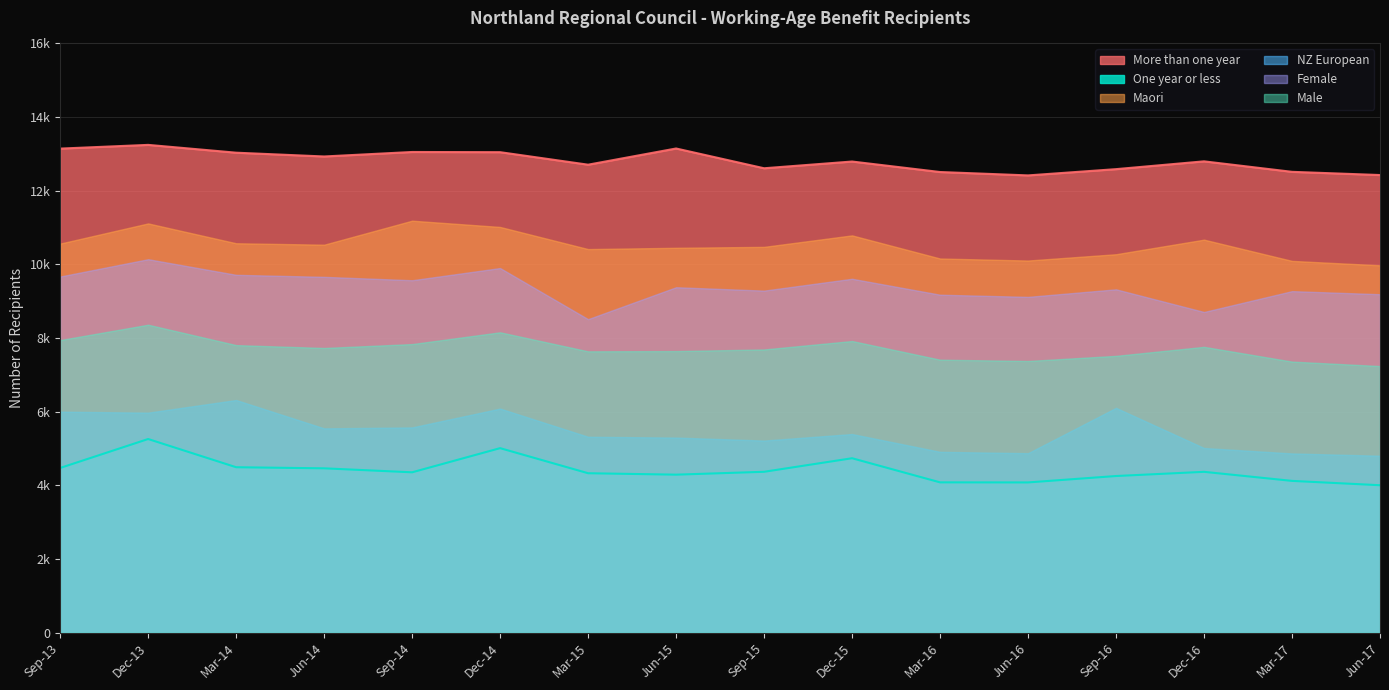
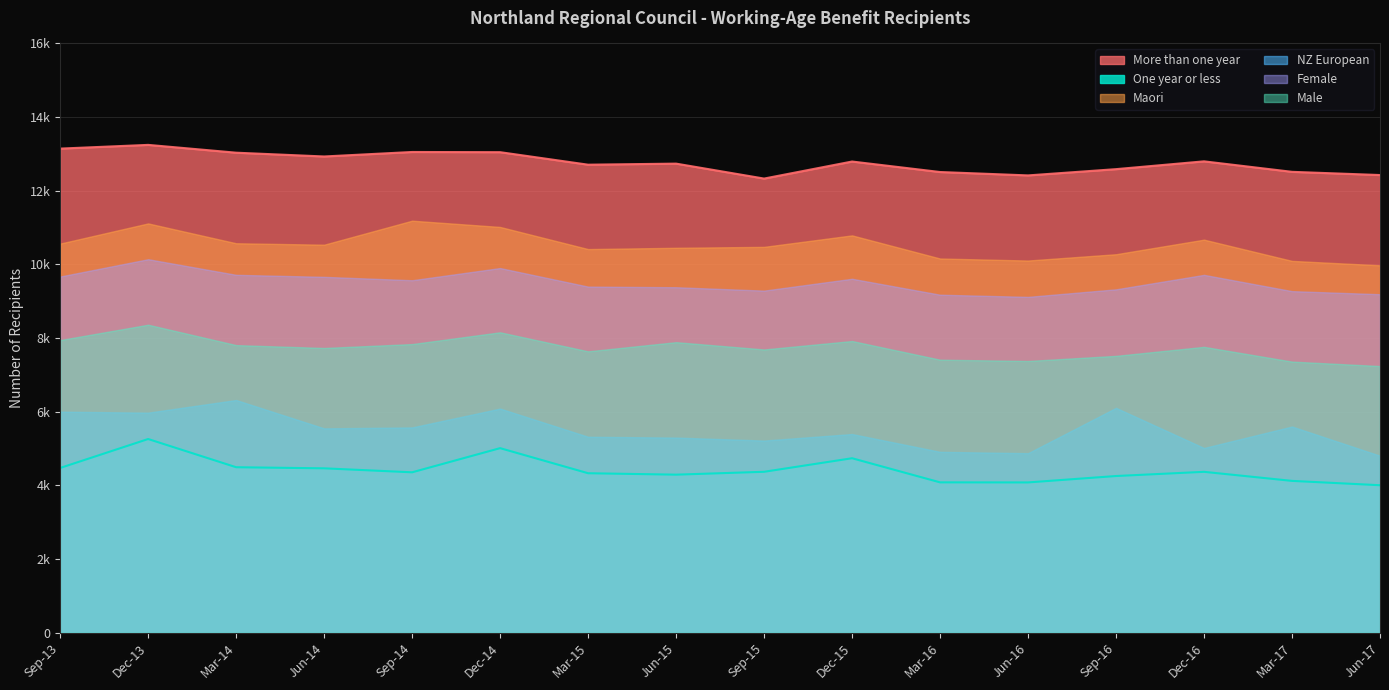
  {
    "More than one year": {
      "Sep-13": 13100,
      "Dec-13": 13200,
      "Mar-14": 13000,
      "Jun-14": 12900,
      "Sep-14": 13100,
      "Dec-14": 13000,
      "Mar-15": 12700,
-     "Jun-15": 13100,
-     "Sep-15": 12600,
+     "Jun-15": 12700,
+     "Sep-15": 12300,
      "Dec-15": 12800,
      "Mar-16": 12500,
      "Jun-16": 12400,
      "Sep-16": 12600,
      "Dec-16": 12800,
      "Mar-17": 12500,
      "Jun-17": 12400
    },
    "One year or less": {
      "Sep-13": 4500,
      "Dec-13": 5300,
      "Mar-14": 4500,
      "Jun-14": 4500,
      "Sep-14": 4400,
      "Dec-14": 5000,
      "Mar-15": 4300,
      "Jun-15": 4300,
      "Sep-15": 4400,
      "Dec-15": 4700,
      "Mar-16": 4100,
      "Jun-16": 4100,
      "Sep-16": 4300,
      "Dec-16": 4400,
      "Mar-17": 4100,
      "Jun-17": 4000
    },
    "Maori": {
      "Sep-13": 10600,
      "Dec-13": 11100,
      "Mar-14": 10600,
      "Jun-14": 10500,
      "Sep-14": 11200,
      "Dec-14": 11000,
      "Mar-15": 10400,
      "Jun-15": 10500,
      "Sep-15": 10500,
      "Dec-15": 10800,
      "Mar-16": 10200,
      "Jun-16": 10100,
      "Sep-16": 10300,
      "Dec-16": 10700,
      "Mar-17": 10100,
      "Jun-17": 10000
    },
    "NZ European": {
      "Sep-13": 6000,
      "Dec-13": 6000,
      "Mar-14": 6300,
      "Jun-14": 5500,
      "Sep-14": 5600,
      "Dec-14": 6100,
      "Mar-15": 5300,
      "Jun-15": 5300,
      "Sep-15": 5200,
      "Dec-15": 5400,
      "Mar-16": 4900,
      "Jun-16": 4900,
      "Sep-16": 6100,
      "Dec-16": 5000,
-     "Mar-17": 4900,
+     "Mar-17": 5600,
      "Jun-17": 4800
    },
    "Female": {
      "Sep-13": 9700,
      "Dec-13": 10100,
      "Mar-14": 9700,
      "Jun-14": 9700,
      "Sep-14": 9600,
      "Dec-14": 9900,
-     "Mar-15": 8500,
+     "Mar-15": 9400,
      "Jun-15": 9400,
      "Sep-15": 9300,
      "Dec-15": 9600,
      "Mar-16": 9200,
      "Jun-16": 9100,
      "Sep-16": 9300,
-     "Dec-16": 8700,
+     "Dec-16": 9700,
      "Mar-17": 9300,
      "Jun-17": 9200
    },
    "Male": {
      "Sep-13": 7900,
      "Dec-13": 8400,
      "Mar-14": 7800,
      "Jun-14": 7700,
      "Sep-14": 7800,
      "Dec-14": 8200,
      "Mar-15": 7600,
-     "Jun-15": 7600,
+     "Jun-15": 7900,
      "Sep-15": 7700,
      "Dec-15": 7900,
      "Mar-16": 7400,
      "Jun-16": 7400,
      "Sep-16": 7500,
      "Dec-16": 7800,
      "Mar-17": 7400,
      "Jun-17": 7200
    }
  }
